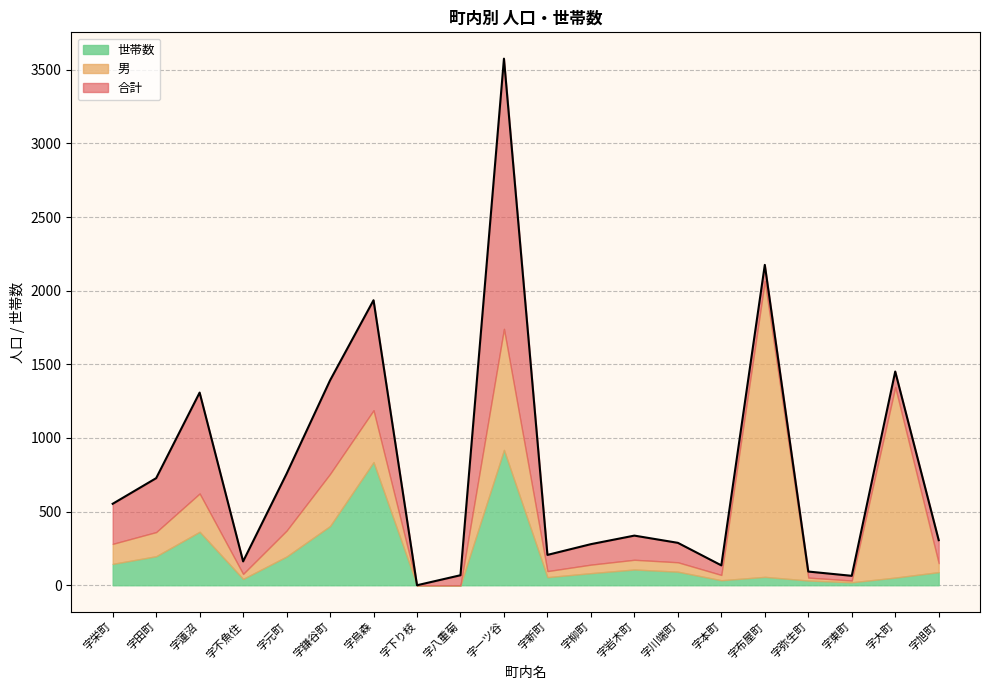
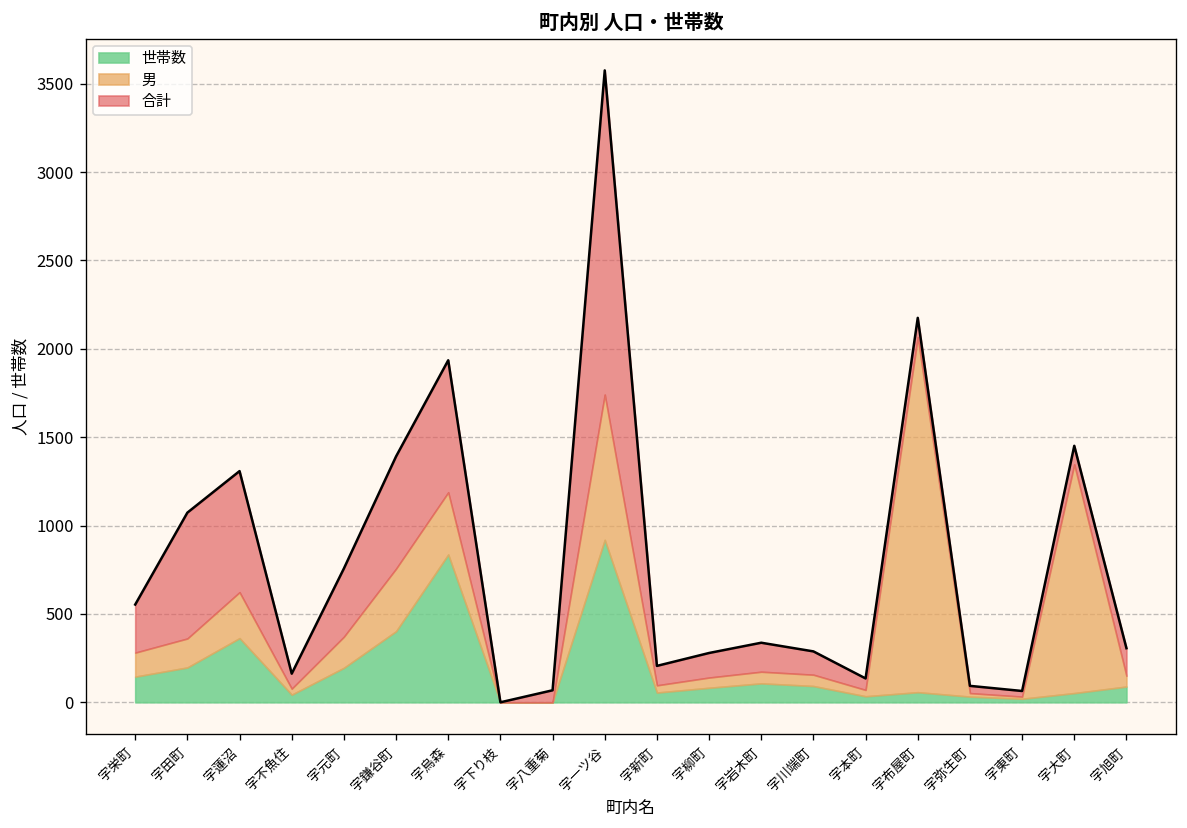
  {
    "世帯数": {
      "字栄町": 150,
      "字田町": 200,
      "字蓮沼": 360,
      "字不魚住": 40,
      "字元町": 200,
      "字鎌谷町": 400,
      "字烏森": 840,
      "字一ツ谷": 920,
      "字新町": 60,
      "字柳町": 80,
      "字岩木町": 110,
      "字川端町": 90,
      "字本町": 30,
      "字布屋町": 60,
      "字弥生町": 30,
      "字大町": 50,
      "字旭町": 90
    },
    "男": {
      "字栄町": 140,
      "字田町": 160,
      "字蓮沼": 260,
      "字不魚住": 30,
      "字元町": 180,
      "字鎌谷町": 350,
      "字烏森": 350,
      "字一ツ谷": 820,
      "字新町": 40,
      "字柳町": 60,
      "字岩木町": 70,
      "字川端町": 60,
      "字本町": 40,
      "字布屋町": 2010,
      "字弥生町": 20,
      "字大町": 1290,
      "字旭町": 60
    },
    "合計": {
      "字栄町": 270,
-     "字田町": 370,
+     "字田町": 710,
      "字蓮沼": 690,
      "字不魚住": 90,
      "字元町": 390,
      "字鎌谷町": 640,
      "字烏森": 750,
      "字八重菊": 70,
      "字一ツ谷": 1830,
      "字新町": 110,
      "字柳町": 140,
      "字岩木町": 160,
      "字川端町": 130,
      "字本町": 70,
      "字布屋町": 110,
      "字弥生町": 40,
      "字東町": 30,
      "字大町": 110,
      "字旭町": 160
    }
  }
